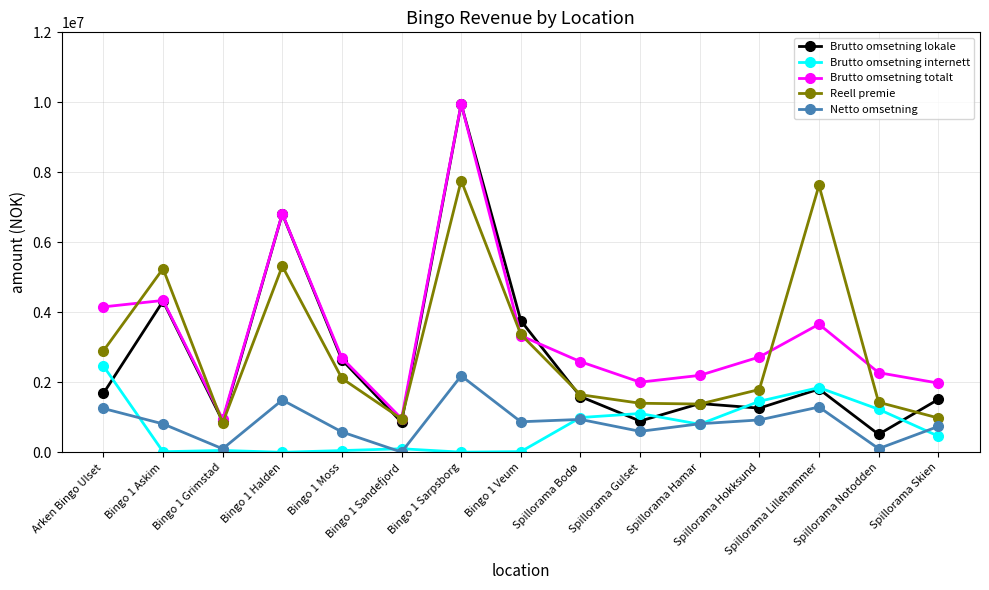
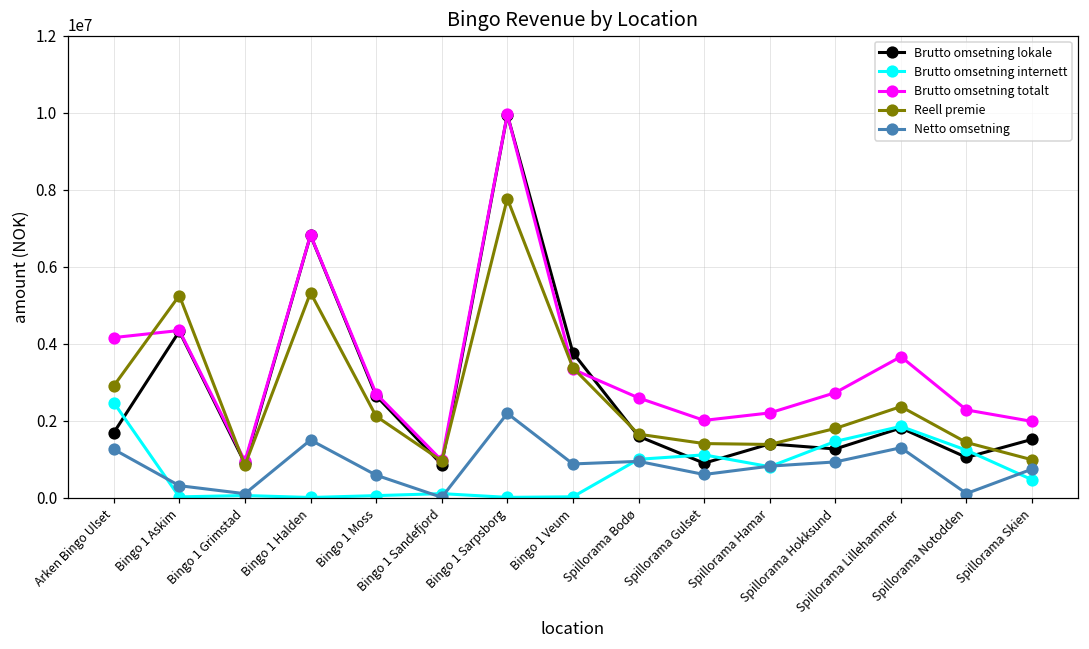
  {
    "Brutto omsetning lokale": {
      "Arken Bingo Ulset": 1700000,
      "Bingo 1 Sandefjord": 900000,
      "Bingo 1 Veum": 3800000,
      "Spillorama Gulset": 900000,
      "Spillorama Hokksund": 1300000,
-     "Spillorama Notodden": 500000,
+     "Spillorama Notodden": 1000000,
      "Spillorama Skien": 1500000
    },
    "Brutto omsetning internett": {
      "Arken Bingo Ulset": 2500000,
      "Bingo 1 Askim": 0,
      "Bingo 1 Halden": 0,
      "Bingo 1 Moss": 100000,
      "Bingo 1 Sandefjord": 100000,
      "Bingo 1 Sarpsborg": 0,
      "Bingo 1 Veum": 0,
      "Spillorama Gulset": 1100000,
      "Spillorama Hokksund": 1500000,
      "Spillorama Notodden": 1200000,
      "Spillorama Skien": 500000
    },
    "Brutto omsetning totalt": {
      "Arken Bingo Ulset": 4200000,
      "Spillorama Bodø": 2600000,
      "Spillorama Gulset": 2000000,
      "Spillorama Hamar": 2200000,
      "Spillorama Hokksund": 2700000,
      "Spillorama Lillehammer": 3700000,
      "Spillorama Notodden": 2300000,
      "Spillorama Skien": 2000000
    },
    "Reell premie": {
      "Arken Bingo Ulset": 2900000,
      "Bingo 1 Askim": 5300000,
      "Bingo 1 Halden": 5300000,
      "Bingo 1 Moss": 2100000,
      "Bingo 1 Sarpsborg": 7800000,
      "Spillorama Gulset": 1400000,
      "Spillorama Hokksund": 1800000,
-     "Spillorama Lillehammer": 7600000,
+     "Spillorama Lillehammer": 2400000,
      "Spillorama Notodden": 1400000,
      "Spillorama Skien": 1000000
    },
    "Netto omsetning": {
      "Arken Bingo Ulset": 1300000,
-     "Bingo 1 Askim": 800000,
+     "Bingo 1 Askim": 300000,
      "Bingo 1 Halden": 1500000,
      "Bingo 1 Moss": 600000,
      "Bingo 1 Sandefjord": 0,
      "Bingo 1 Sarpsborg": 2200000,
      "Bingo 1 Veum": 900000,
      "Spillorama Gulset": 600000,
      "Spillorama Hokksund": 900000,
      "Spillorama Lillehammer": 1300000,
      "Spillorama Notodden": 100000,
      "Spillorama Skien": 700000
    }
  }
